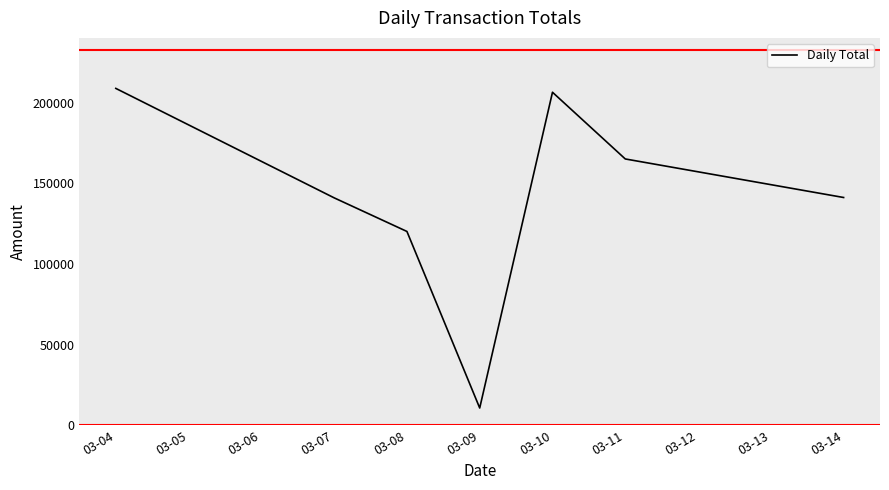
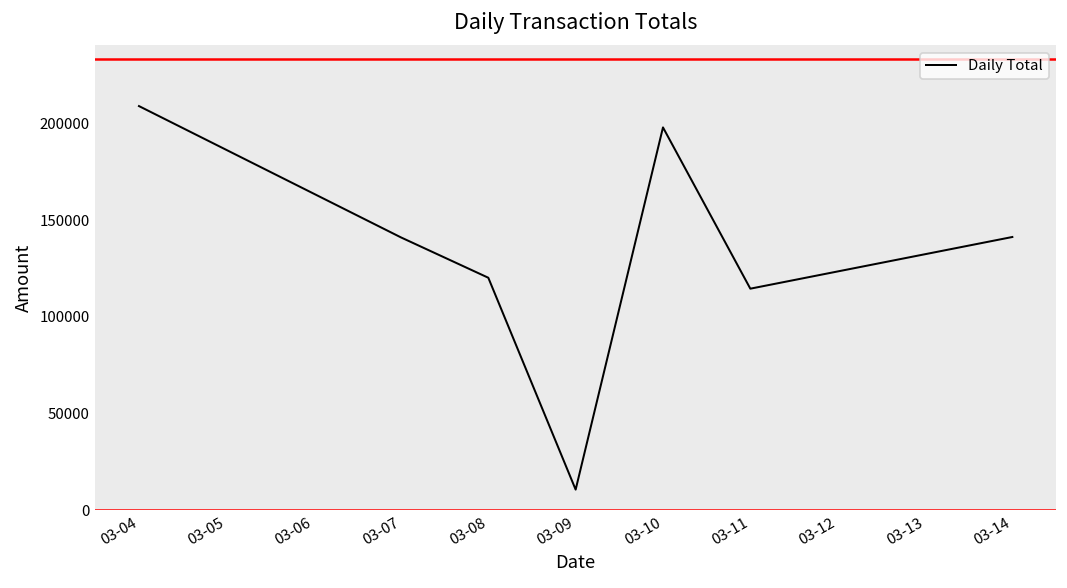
  {
    "03-04": 209000,
    "03-07": 141000,
    "03-08": 120000,
    "03-09": 11000,
-   "03-10": 207000,
-   "03-11": 165000,
+   "03-10": 198000,
+   "03-11": 115000,
    "03-14": 141000
  }
